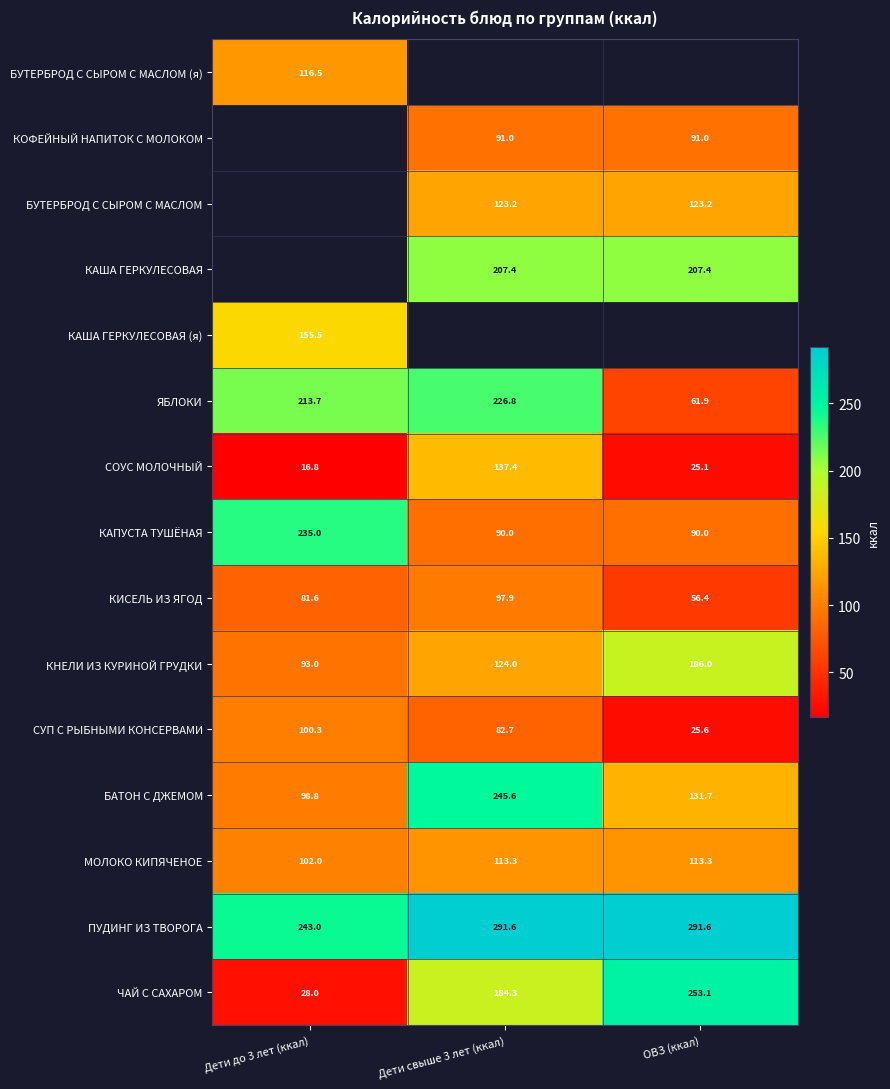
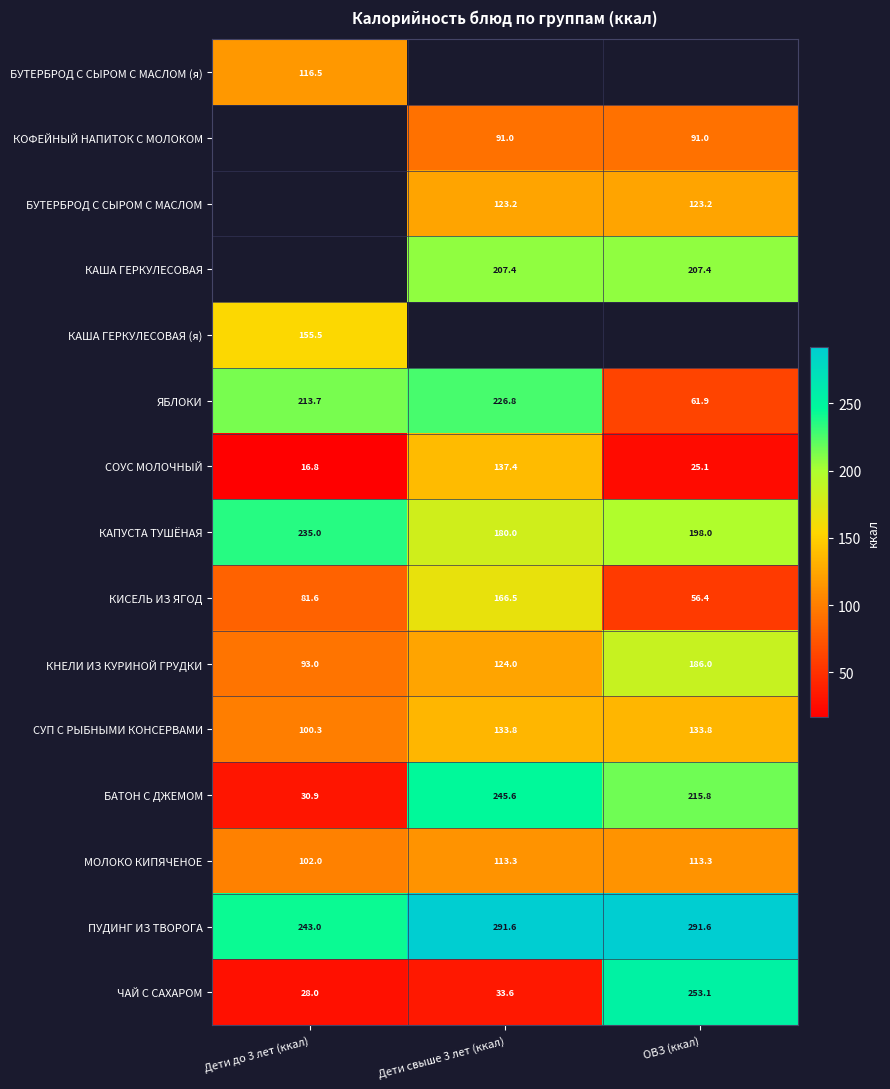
  {
    "БУТЕРБРОД С СЫРОМ С МАСЛОМ (я)": {
      "Дети до 3 лет (ккал)": 116.5
    },
    "КОФЕЙНЫЙ НАПИТОК С МОЛОКОМ": {
      "Дети свыше 3 лет (ккал)": 91.0,
      "ОВЗ (ккал)": 91.0
    },
    "БУТЕРБРОД С СЫРОМ С МАСЛОМ": {
      "Дети свыше 3 лет (ккал)": 123.2,
      "ОВЗ (ккал)": 123.2
    },
    "КАША ГЕРКУЛЕСОВАЯ": {
      "Дети свыше 3 лет (ккал)": 207.4,
      "ОВЗ (ккал)": 207.4
    },
    "КАША ГЕРКУЛЕСОВАЯ (я)": {
      "Дети до 3 лет (ккал)": 155.5
    },
    "ЯБЛОКИ": {
      "Дети до 3 лет (ккал)": 213.7,
      "Дети свыше 3 лет (ккал)": 226.8,
      "ОВЗ (ккал)": 61.9
    },
    "СОУС МОЛОЧНЫЙ": {
      "Дети до 3 лет (ккал)": 16.8,
      "Дети свыше 3 лет (ккал)": 137.4,
      "ОВЗ (ккал)": 25.1
    },
    "КАПУСТА ТУШЁНАЯ": {
      "Дети до 3 лет (ккал)": 235.0,
-     "Дети свыше 3 лет (ккал)": 90.0,
-     "ОВЗ (ккал)": 90.0
+     "Дети свыше 3 лет (ккал)": 180.0,
+     "ОВЗ (ккал)": 198.0
    },
    "КИСЕЛЬ ИЗ ЯГОД": {
      "Дети до 3 лет (ккал)": 81.6,
-     "Дети свыше 3 лет (ккал)": 97.9,
+     "Дети свыше 3 лет (ккал)": 166.5,
      "ОВЗ (ккал)": 56.4
    },
    "КНЕЛИ ИЗ КУРИНОЙ ГРУДКИ": {
      "Дети до 3 лет (ккал)": 93.0,
      "Дети свыше 3 лет (ккал)": 124.0,
      "ОВЗ (ккал)": 186.0
    },
    "СУП С РЫБНЫМИ КОНСЕРВАМИ": {
      "Дети до 3 лет (ккал)": 100.3,
-     "Дети свыше 3 лет (ккал)": 82.7,
-     "ОВЗ (ккал)": 25.6
+     "Дети свыше 3 лет (ккал)": 133.8,
+     "ОВЗ (ккал)": 133.8
    },
    "БАТОН С ДЖЕМОМ": {
-     "Дети до 3 лет (ккал)": 98.8,
+     "Дети до 3 лет (ккал)": 30.9,
      "Дети свыше 3 лет (ккал)": 245.6,
-     "ОВЗ (ккал)": 131.7
+     "ОВЗ (ккал)": 215.8
    },
    "МОЛОКО КИПЯЧЕНОЕ": {
      "Дети до 3 лет (ккал)": 102.0,
      "Дети свыше 3 лет (ккал)": 113.3,
      "ОВЗ (ккал)": 113.3
    },
    "ПУДИНГ ИЗ ТВОРОГА": {
      "Дети до 3 лет (ккал)": 243.0,
      "Дети свыше 3 лет (ккал)": 291.6,
      "ОВЗ (ккал)": 291.6
    },
    "ЧАЙ С САХАРОМ": {
      "Дети до 3 лет (ккал)": 28.0,
-     "Дети свыше 3 лет (ккал)": 184.3,
+     "Дети свыше 3 лет (ккал)": 33.6,
      "ОВЗ (ккал)": 253.1
    }
  }
